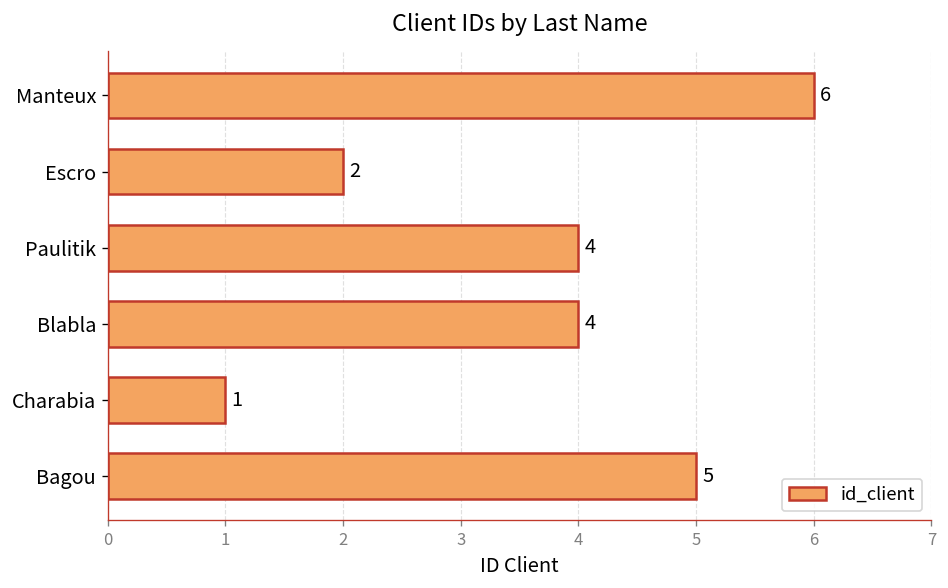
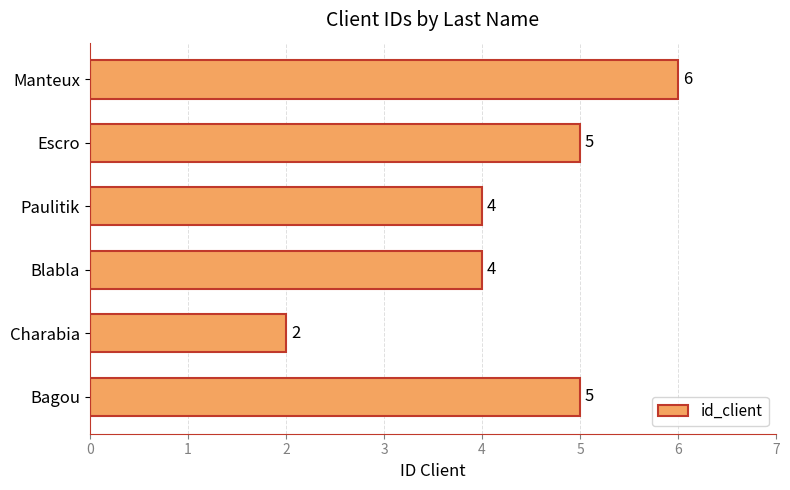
  {
    "Manteux": 6,
-   "Escro": 2,
+   "Escro": 5,
    "Paulitik": 4,
    "Blabla": 4,
-   "Charabia": 1,
+   "Charabia": 2,
    "Bagou": 5
  }
